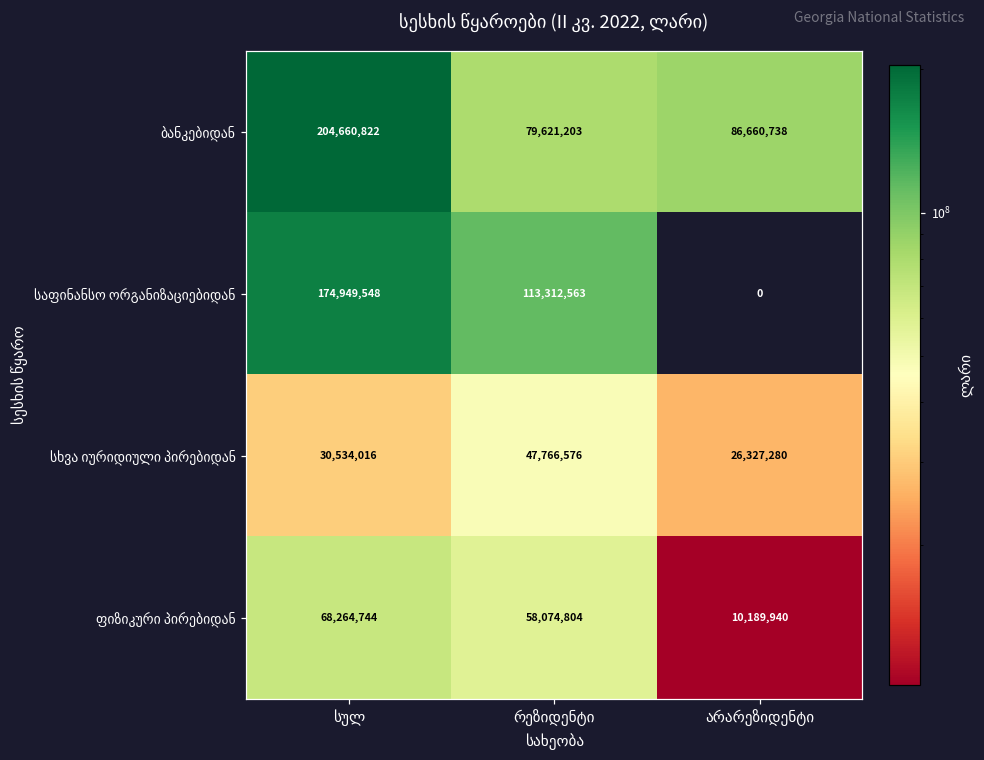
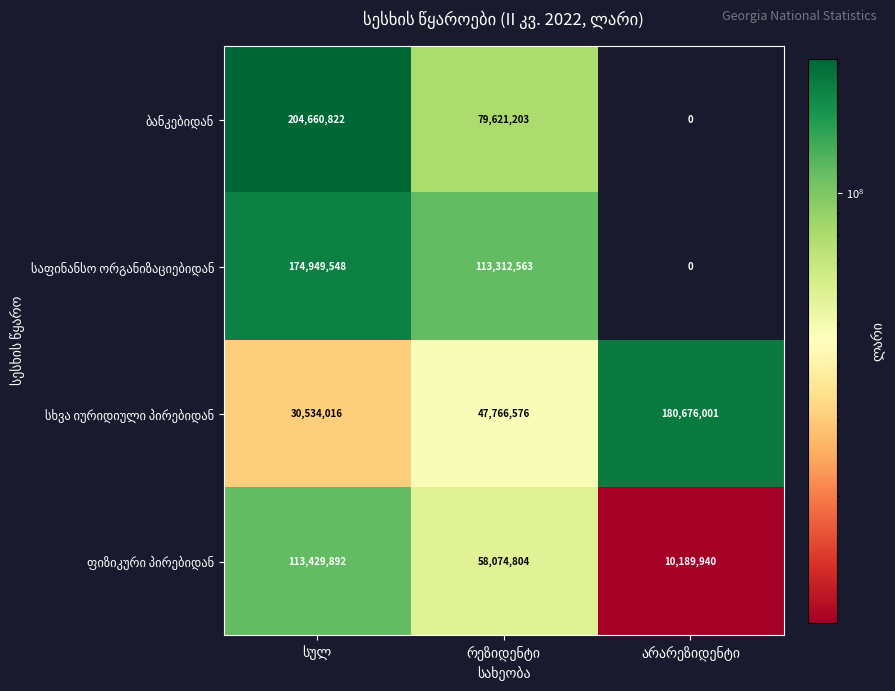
  {
    "ბანკებიდან": {
      "სულ": "204,660,822",
      "რეზიდენტი": "79,621,203",
-     "არარეზიდენტი": "86,660,738"
+     "არარეზიდენტი": "0"
    },
    "საფინანსო ორგანიზაციებიდან": {
      "სულ": "174,949,548",
      "რეზიდენტი": "113,312,563",
      "არარეზიდენტი": "0"
    },
    "სხვა იურიდიული პირებიდან": {
      "სულ": "30,534,016",
      "რეზიდენტი": "47,766,576",
-     "არარეზიდენტი": "26,327,280"
+     "არარეზიდენტი": "180,676,001"
    },
    "ფიზიკური პირებიდან": {
-     "სულ": "68,264,744",
+     "სულ": "113,429,892",
      "რეზიდენტი": "58,074,804",
      "არარეზიდენტი": "10,189,940"
    }
  }
